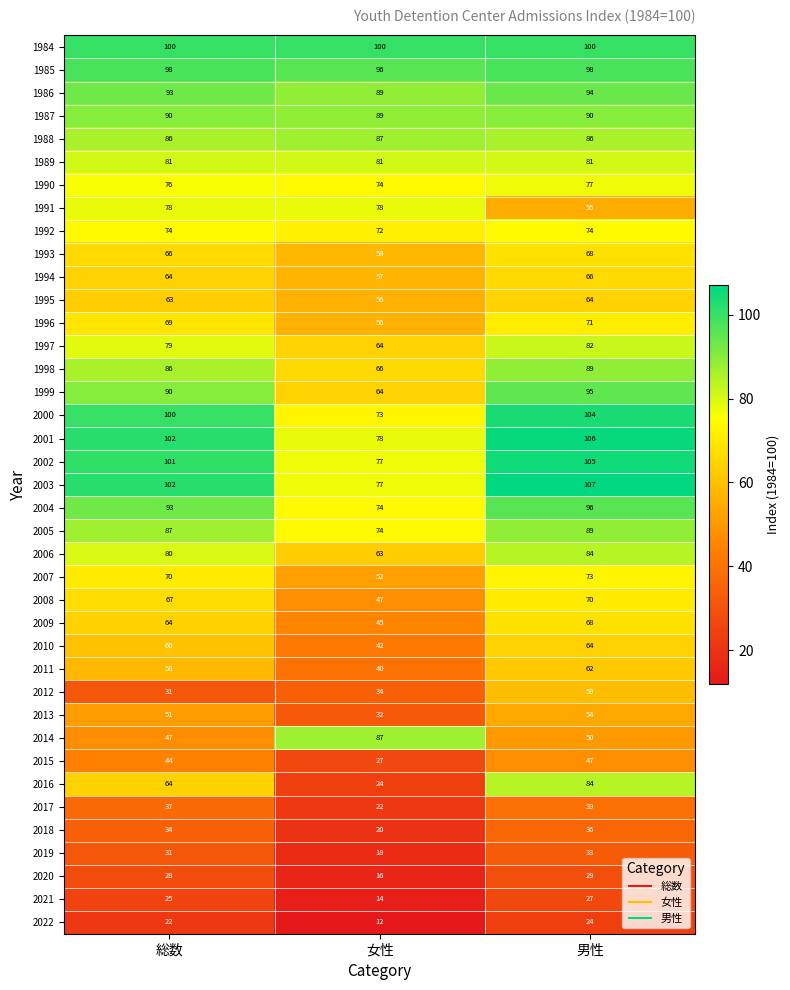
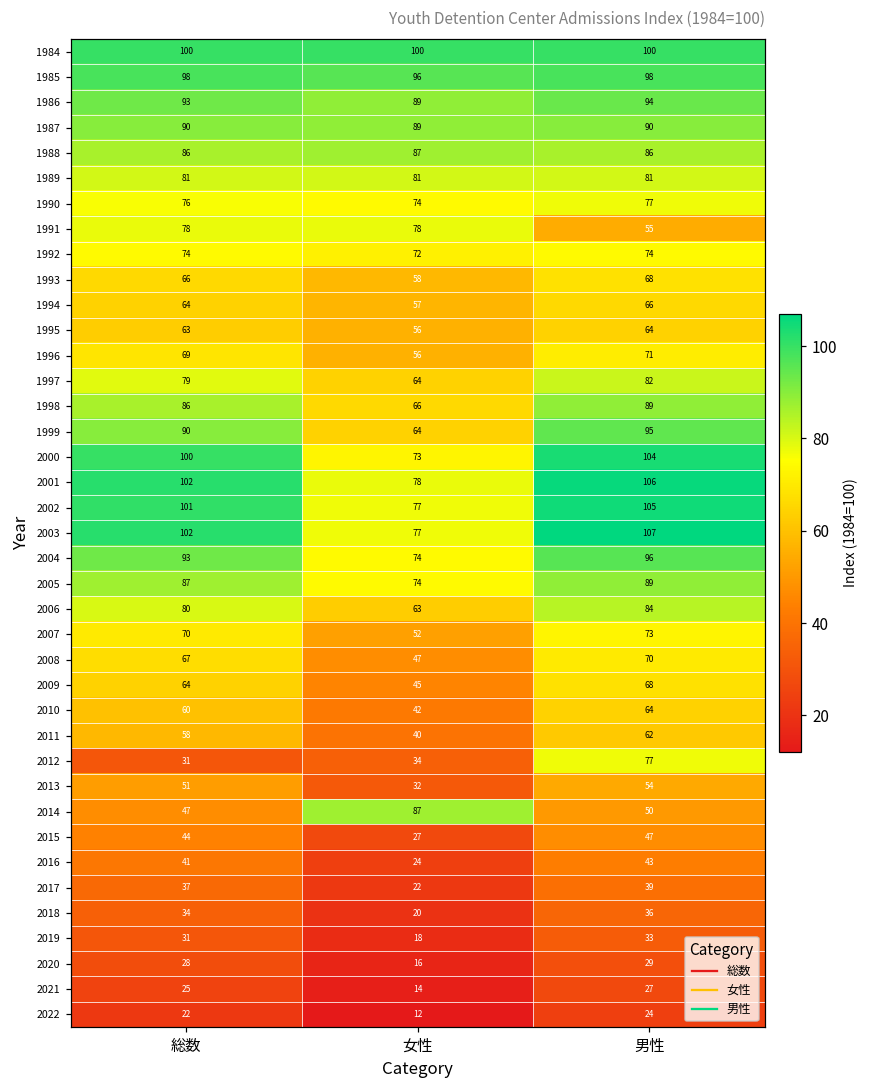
  {
    "1984": {
      "総数": 100,
      "女性": 100,
      "男性": 100
    },
    "1985": {
      "総数": 98,
      "女性": 96,
      "男性": 98
    },
    "1986": {
      "総数": 93,
      "女性": 89,
      "男性": 94
    },
    "1987": {
      "総数": 90,
      "女性": 89,
      "男性": 90
    },
    "1988": {
      "総数": 86,
      "女性": 87,
      "男性": 86
    },
    "1989": {
      "総数": 81,
      "女性": 81,
      "男性": 81
    },
    "1990": {
      "総数": 76,
      "女性": 74,
      "男性": 77
    },
    "1991": {
      "総数": 78,
      "女性": 78,
      "男性": 55
    },
    "1992": {
      "総数": 74,
      "女性": 72,
      "男性": 74
    },
    "1993": {
      "総数": 66,
      "女性": 58,
      "男性": 68
    },
    "1994": {
      "総数": 64,
      "女性": 57,
      "男性": 66
    },
    "1995": {
      "総数": 63,
      "女性": 56,
      "男性": 64
    },
    "1996": {
      "総数": 69,
      "女性": 56,
      "男性": 71
    },
    "1997": {
      "総数": 79,
      "女性": 64,
      "男性": 82
    },
    "1998": {
      "総数": 86,
      "女性": 66,
      "男性": 89
    },
    "1999": {
      "総数": 90,
      "女性": 64,
      "男性": 95
    },
    "2000": {
      "総数": 100,
      "女性": 73,
      "男性": 104
    },
    "2001": {
      "総数": 102,
      "女性": 78,
      "男性": 106
    },
    "2002": {
      "総数": 101,
      "女性": 77,
      "男性": 105
    },
    "2003": {
      "総数": 102,
      "女性": 77,
      "男性": 107
    },
    "2004": {
      "総数": 93,
      "女性": 74,
      "男性": 96
    },
    "2005": {
      "総数": 87,
      "女性": 74,
      "男性": 89
    },
    "2006": {
      "総数": 80,
      "女性": 63,
      "男性": 84
    },
    "2007": {
      "総数": 70,
      "女性": 52,
      "男性": 73
    },
    "2008": {
      "総数": 67,
      "女性": 47,
      "男性": 70
    },
    "2009": {
      "総数": 64,
      "女性": 45,
      "男性": 68
    },
    "2010": {
      "総数": 60,
      "女性": 42,
      "男性": 64
    },
    "2011": {
      "総数": 58,
      "女性": 40,
      "男性": 62
    },
    "2012": {
      "総数": 31,
      "女性": 34,
-     "男性": 59
+     "男性": 77
    },
    "2013": {
      "総数": 51,
      "女性": 32,
      "男性": 54
    },
    "2014": {
      "総数": 47,
      "女性": 87,
      "男性": 50
    },
    "2015": {
      "総数": 44,
      "女性": 27,
      "男性": 47
    },
    "2016": {
-     "総数": 64,
+     "総数": 41,
      "女性": 24,
-     "男性": 84
+     "男性": 43
    },
    "2017": {
      "総数": 37,
      "女性": 22,
      "男性": 39
    },
    "2018": {
      "総数": 34,
      "女性": 20,
      "男性": 36
    },
    "2019": {
      "総数": 31,
      "女性": 18,
      "男性": 33
    },
    "2020": {
      "総数": 28,
      "女性": 16,
      "男性": 29
    },
    "2021": {
      "総数": 25,
      "女性": 14,
      "男性": 27
    },
    "2022": {
      "総数": 22,
      "女性": 12,
      "男性": 24
    }
  }
